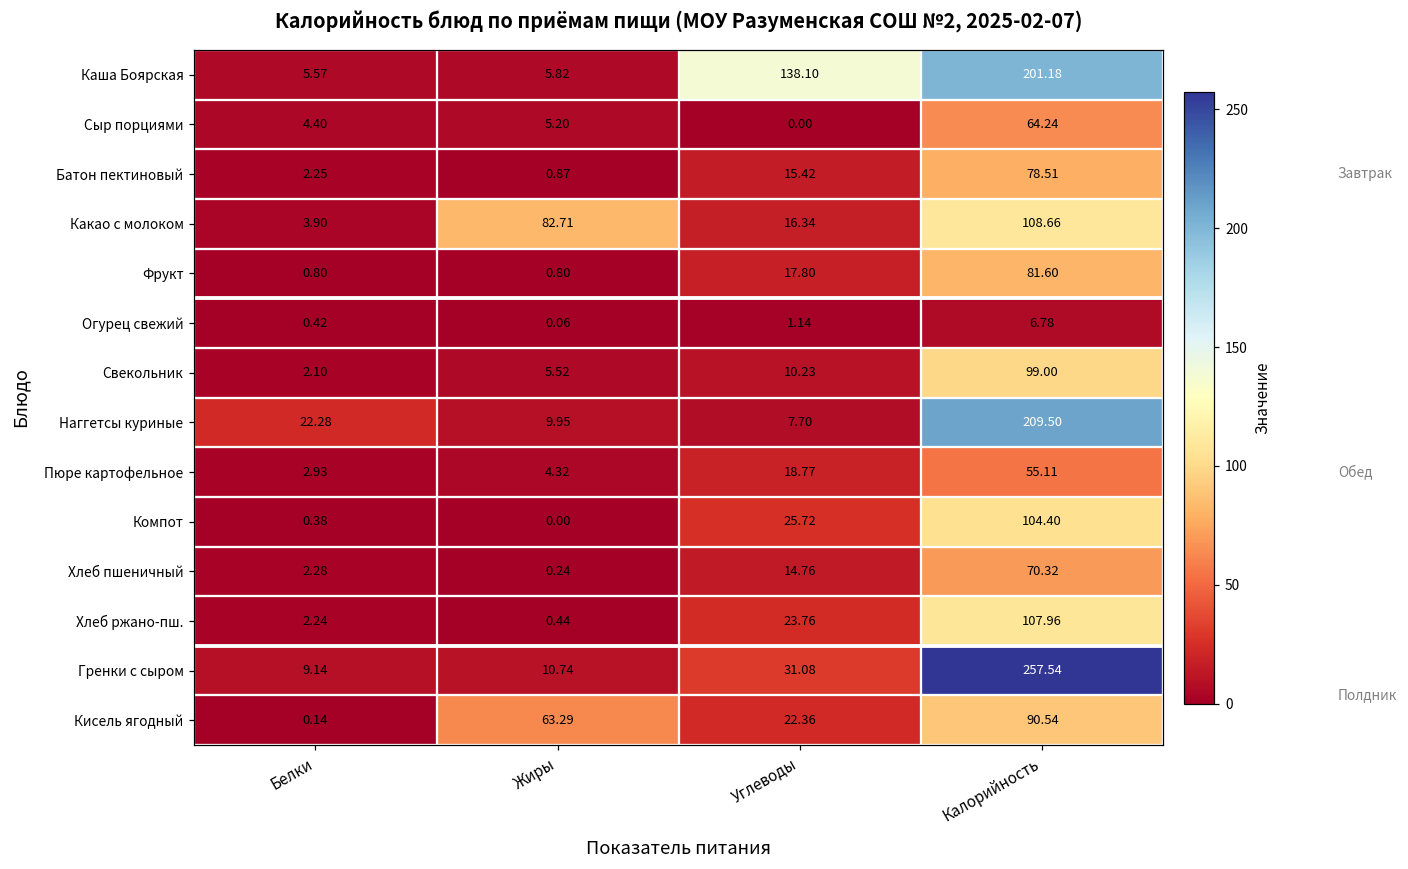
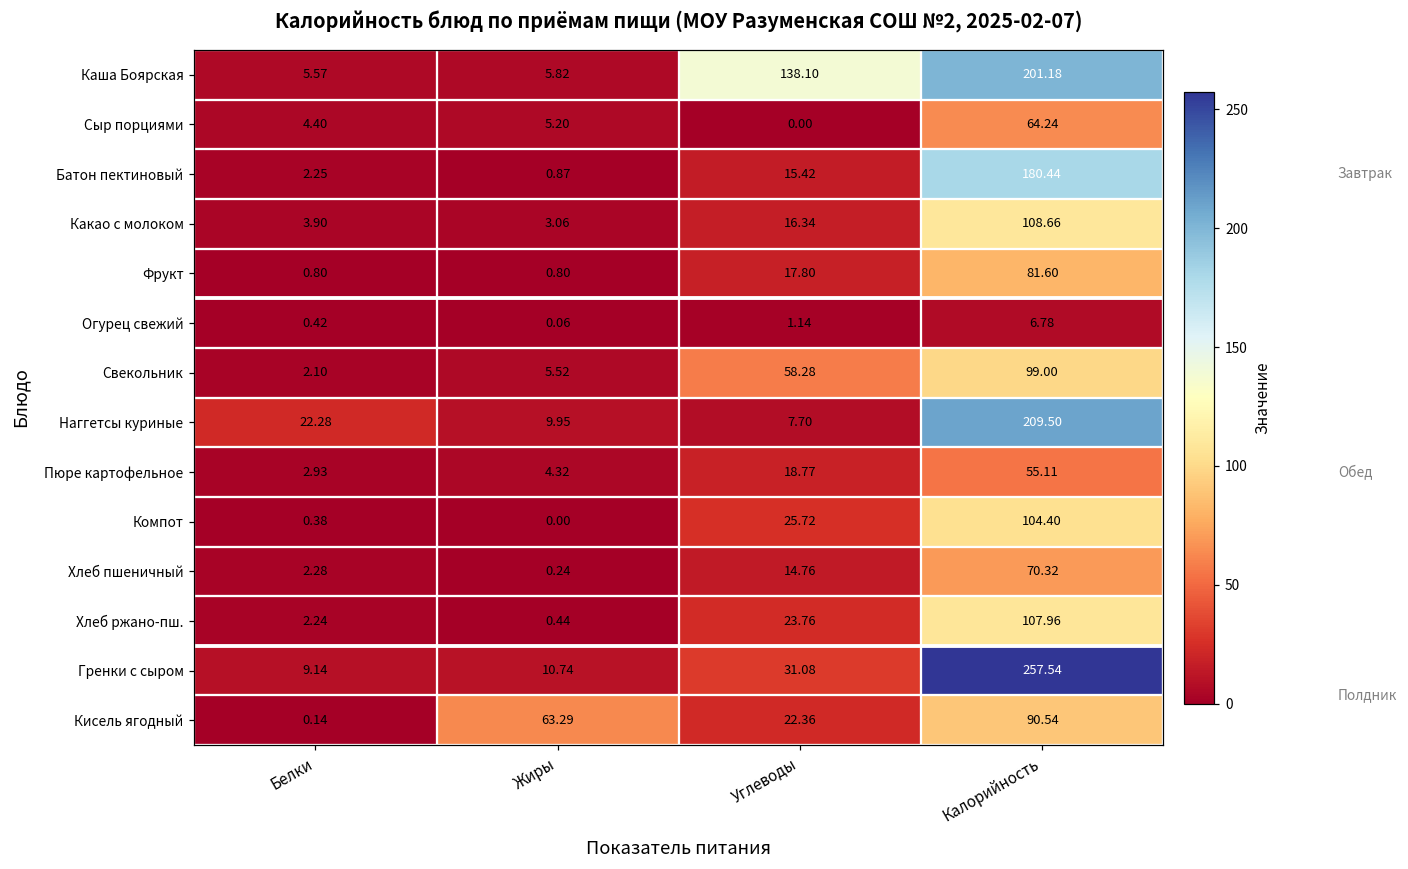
  {
    "Каша Боярская": {
      "Белки": 5.57,
      "Жиры": 5.82,
      "Углеводы": 138.10,
      "Калорийность": 201.18
    },
    "Сыр порциями": {
      "Белки": 4.40,
      "Жиры": 5.20,
      "Углеводы": 0.00,
      "Калорийность": 64.24
    },
    "Батон пектиновый": {
      "Белки": 2.25,
      "Жиры": 0.87,
      "Углеводы": 15.42,
-     "Калорийность": 78.51
+     "Калорийность": 180.44
    },
    "Какао с молоком": {
      "Белки": 3.90,
-     "Жиры": 82.71,
+     "Жиры": 3.06,
      "Углеводы": 16.34,
      "Калорийность": 108.66
    },
    "Фрукт": {
      "Белки": 0.80,
      "Жиры": 0.80,
      "Углеводы": 17.80,
      "Калорийность": 81.60
    },
    "Огурец свежий": {
      "Белки": 0.42,
      "Жиры": 0.06,
      "Углеводы": 1.14,
      "Калорийность": 6.78
    },
    "Свекольник": {
      "Белки": 2.10,
      "Жиры": 5.52,
-     "Углеводы": 10.23,
+     "Углеводы": 58.28,
      "Калорийность": 99.00
    },
    "Наггетсы куриные": {
      "Белки": 22.28,
      "Жиры": 9.95,
      "Углеводы": 7.70,
      "Калорийность": 209.50
    },
    "Пюре картофельное": {
      "Белки": 2.93,
      "Жиры": 4.32,
      "Углеводы": 18.77,
      "Калорийность": 55.11
    },
    "Компот": {
      "Белки": 0.38,
      "Жиры": 0.00,
      "Углеводы": 25.72,
      "Калорийность": 104.40
    },
    "Хлеб пшеничный": {
      "Белки": 2.28,
      "Жиры": 0.24,
      "Углеводы": 14.76,
      "Калорийность": 70.32
    },
    "Хлеб ржано-пш.": {
      "Белки": 2.24,
      "Жиры": 0.44,
      "Углеводы": 23.76,
      "Калорийность": 107.96
    },
    "Гренки с сыром": {
      "Белки": 9.14,
      "Жиры": 10.74,
      "Углеводы": 31.08,
      "Калорийность": 257.54
    },
    "Кисель ягодный": {
      "Белки": 0.14,
      "Жиры": 63.29,
      "Углеводы": 22.36,
      "Калорийность": 90.54
    }
  }
